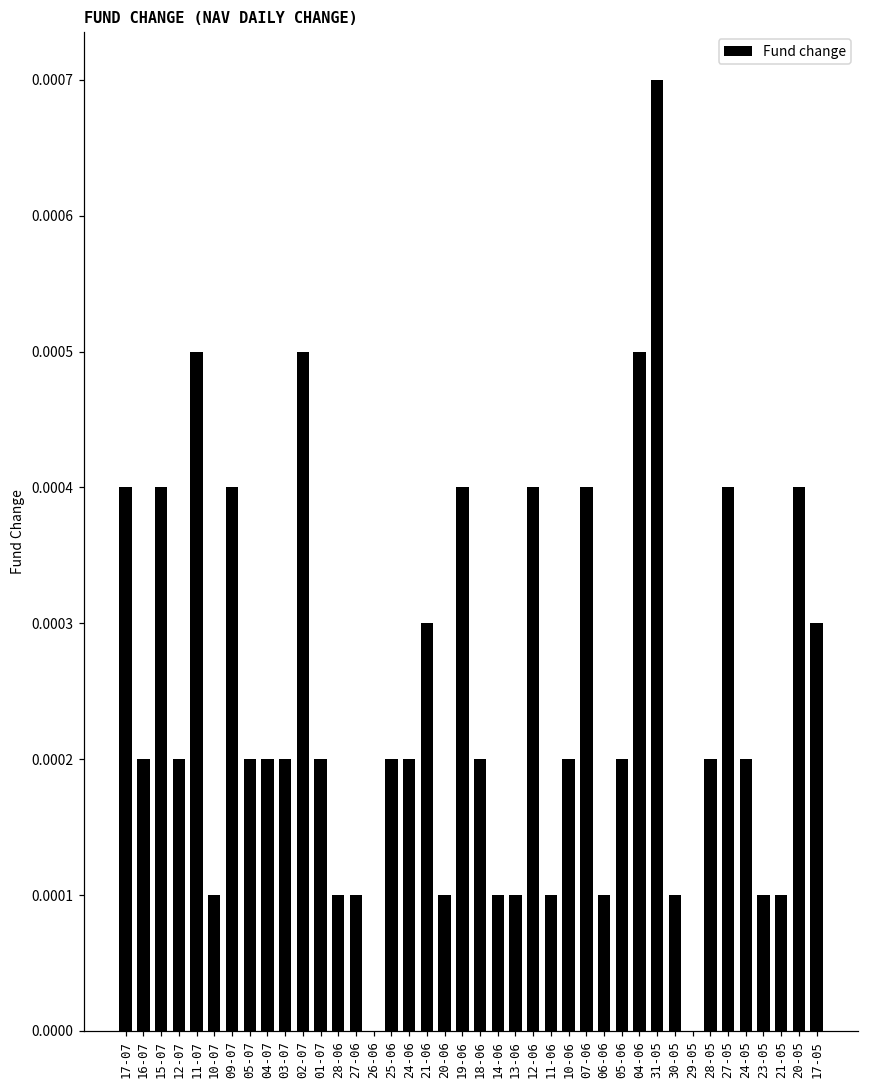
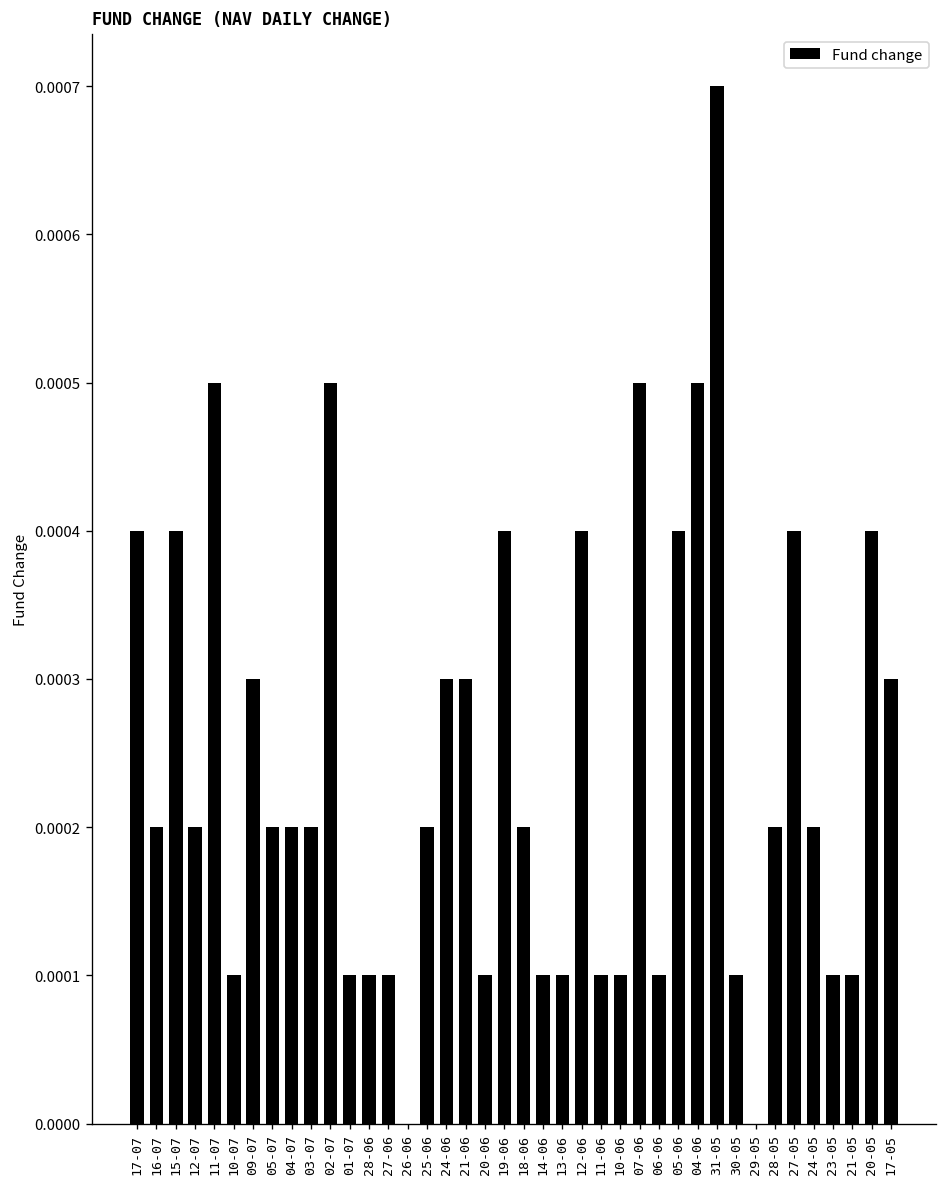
  {
    "17-07": 0.0004,
    "16-07": 0.0002,
    "15-07": 0.0004,
    "12-07": 0.0002,
    "11-07": 0.0005,
    "10-07": 0.0001,
-   "09-07": 0.0004,
+   "09-07": 0.0003,
    "05-07": 0.0002,
    "04-07": 0.0002,
    "03-07": 0.0002,
    "02-07": 0.0005,
-   "01-07": 0.0002,
+   "01-07": 0.0001,
    "28-06": 0.0001,
    "27-06": 0.0001,
    "26-06": 0.0000,
    "25-06": 0.0002,
-   "24-06": 0.0002,
+   "24-06": 0.0003,
    "21-06": 0.0003,
    "20-06": 0.0001,
    "19-06": 0.0004,
    "18-06": 0.0002,
    "14-06": 0.0001,
    "13-06": 0.0001,
    "12-06": 0.0004,
    "11-06": 0.0001,
-   "10-06": 0.0002,
-   "07-06": 0.0004,
+   "10-06": 0.0001,
+   "07-06": 0.0005,
    "06-06": 0.0001,
-   "05-06": 0.0002,
+   "05-06": 0.0004,
    "04-06": 0.0005,
    "31-05": 0.0007,
    "30-05": 0.0001,
    "29-05": 0.0000,
    "28-05": 0.0002,
    "27-05": 0.0004,
    "24-05": 0.0002,
    "23-05": 0.0001,
    "21-05": 0.0001,
    "20-05": 0.0004,
    "17-05": 0.0003
  }
